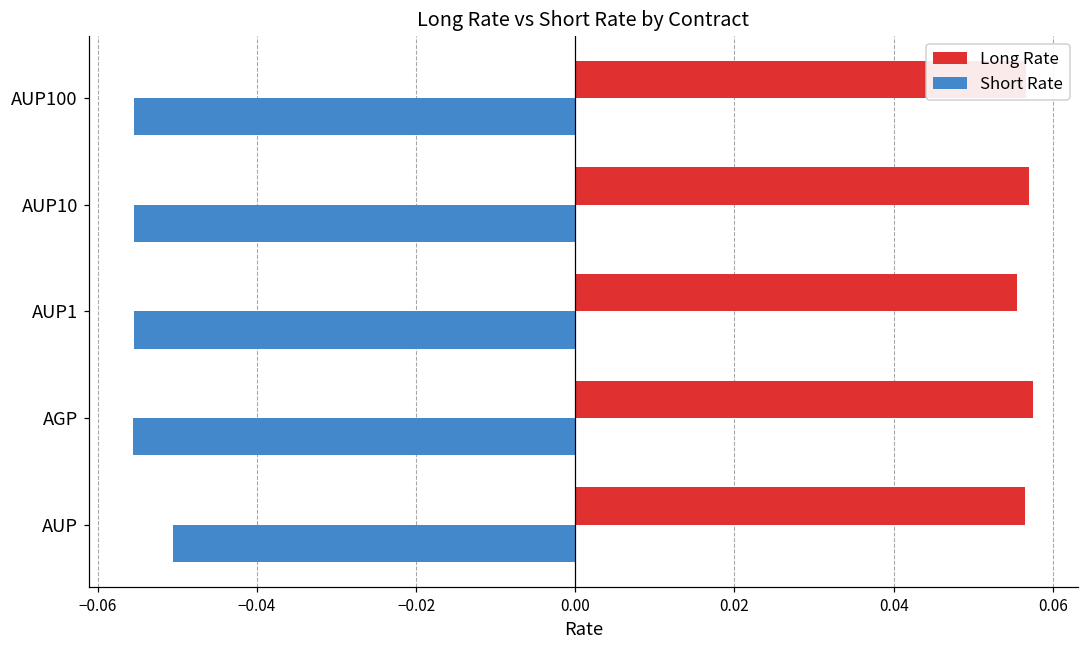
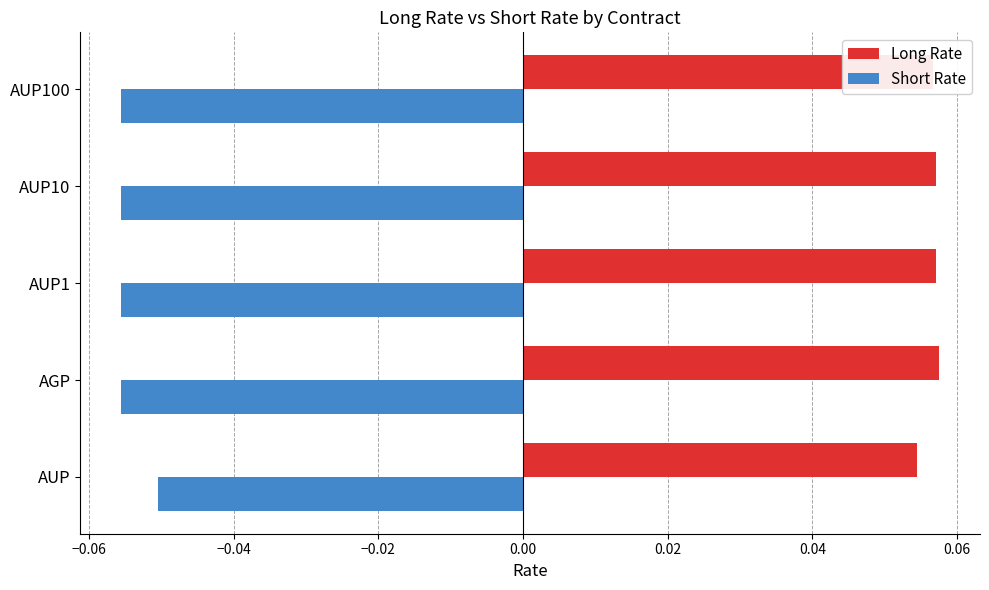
  {
    "Long Rate": {
      "AUP10": 0.057,
-     "AUP1": 0.055,
+     "AUP1": 0.057,
      "AGP": 0.058,
-     "AUP": 0.056
+     "AUP": 0.054
    },
    "Short Rate": {
      "AUP100": -0.055,
      "AUP10": -0.055,
      "AUP1": -0.055,
      "AGP": -0.056,
      "AUP": -0.050
    }
  }
